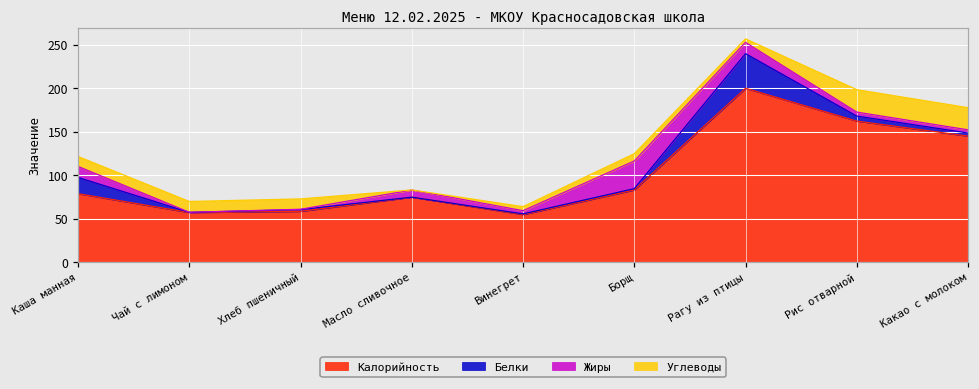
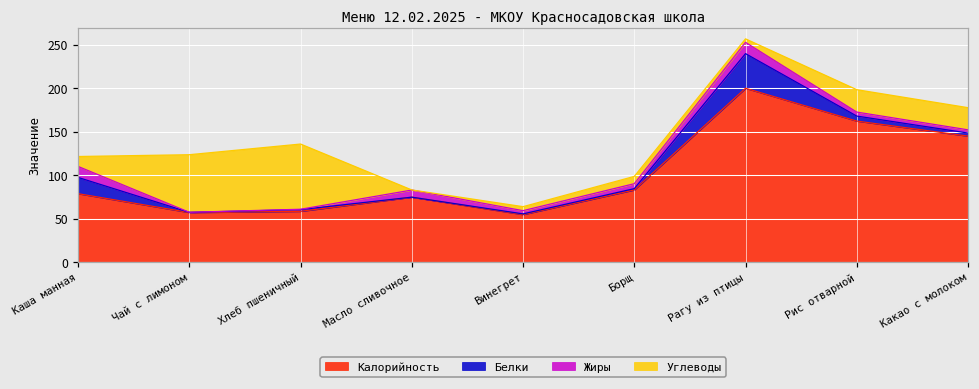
  {
    "Калорийность": {
      "Каша манная": 80,
      "Рагу из птицы": 200,
      "Рис отварной": 160,
      "Какао с молоком": 150
    },
    "Белки": {
      "Каша манная": 20,
      "Рагу из птицы": 40,
      "Рис отварной": 10,
      "Какао с молоком": 0
    },
    "Жиры": {
      "Каша манная": 10,
      "Винегрет": 0,
-     "Борщ": 30,
+     "Борщ": 10,
      "Рагу из птицы": 10,
      "Рис отварной": 0,
      "Какао с молоком": 0
    },
    "Углеводы": {
      "Каша манная": 10,
-     "Чай с лимоном": 10,
-     "Хлеб пшеничный": 10,
+     "Чай с лимоном": 70,
+     "Хлеб пшеничный": 80,
      "Винегрет": 0,
      "Борщ": 10,
      "Рагу из птицы": 0,
      "Рис отварной": 30,
      "Какао с молоком": 30
    }
  }
